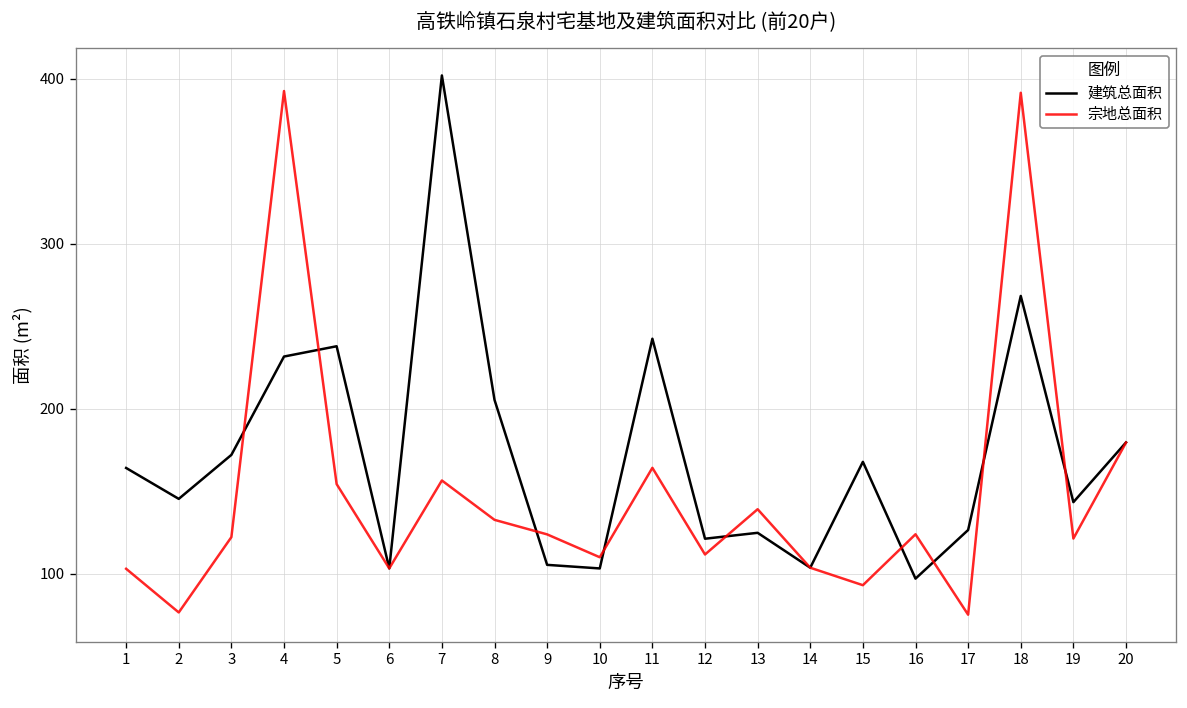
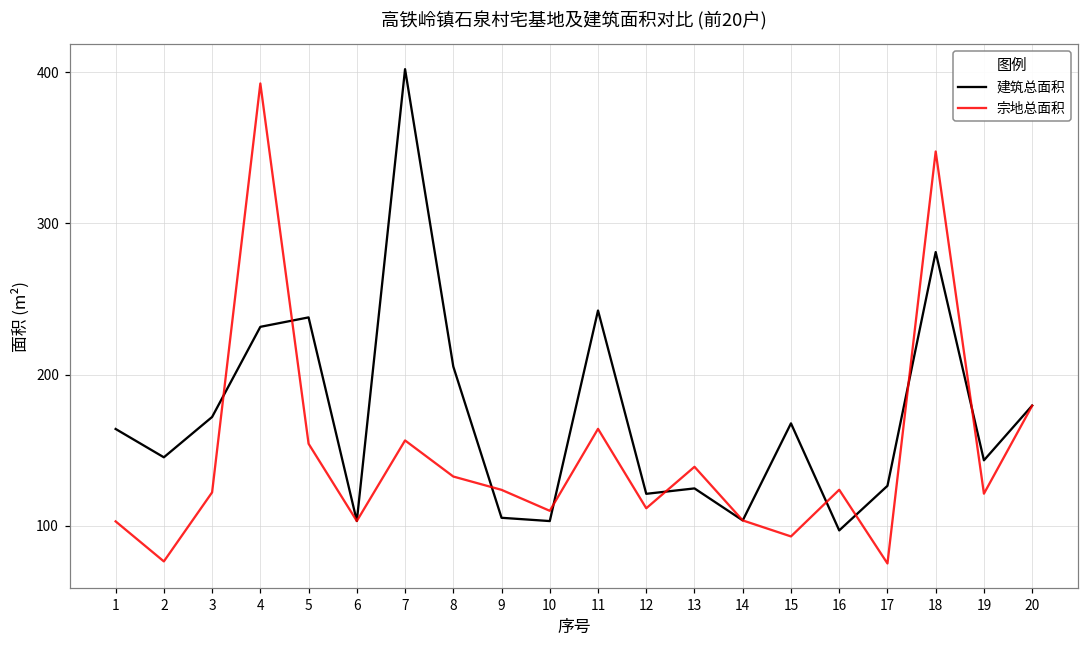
  {
    "建筑总面积": {
      "1": 164,
      "2": 145,
      "3": 172,
      "4": 232,
      "5": 238,
      "7": 402,
      "8": 205,
      "9": 105,
      "10": 103,
      "11": 242,
      "12": 121,
      "13": 125,
      "15": 168,
      "16": 97,
      "17": 126,
-     "18": 268,
+     "18": 281,
      "19": 143
    },
    "宗地总面积": {
      "1": 103,
      "2": 77,
      "3": 122,
      "4": 393,
      "5": 154,
      "7": 156,
      "8": 133,
      "9": 124,
      "10": 110,
      "11": 164,
      "12": 112,
      "13": 139,
      "15": 93,
      "16": 124,
      "17": 75,
-     "18": 391,
+     "18": 348,
      "19": 121
    }
  }
